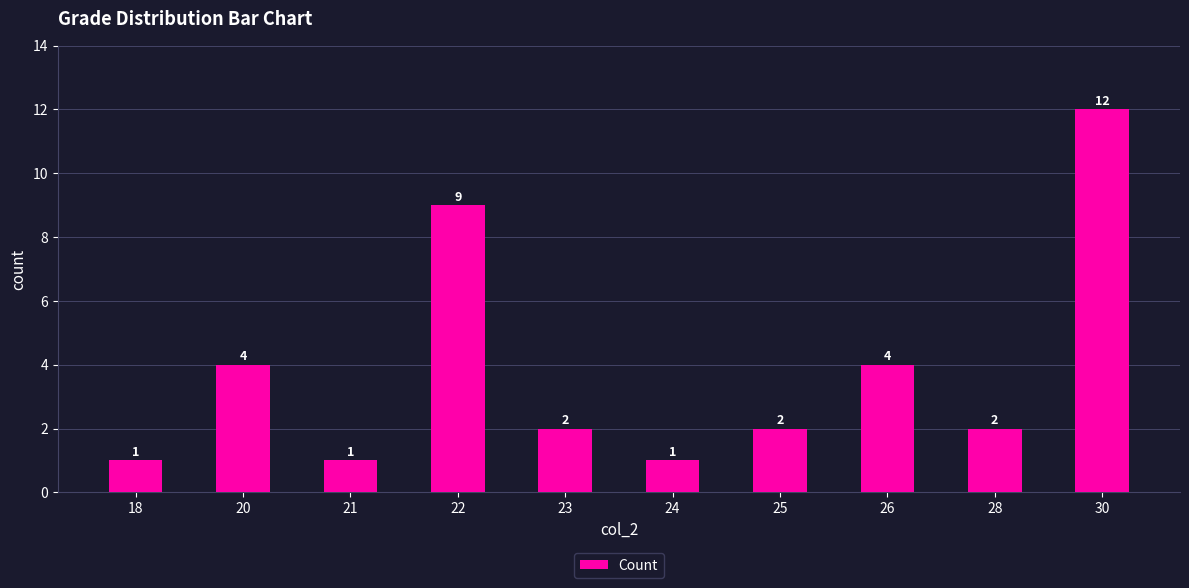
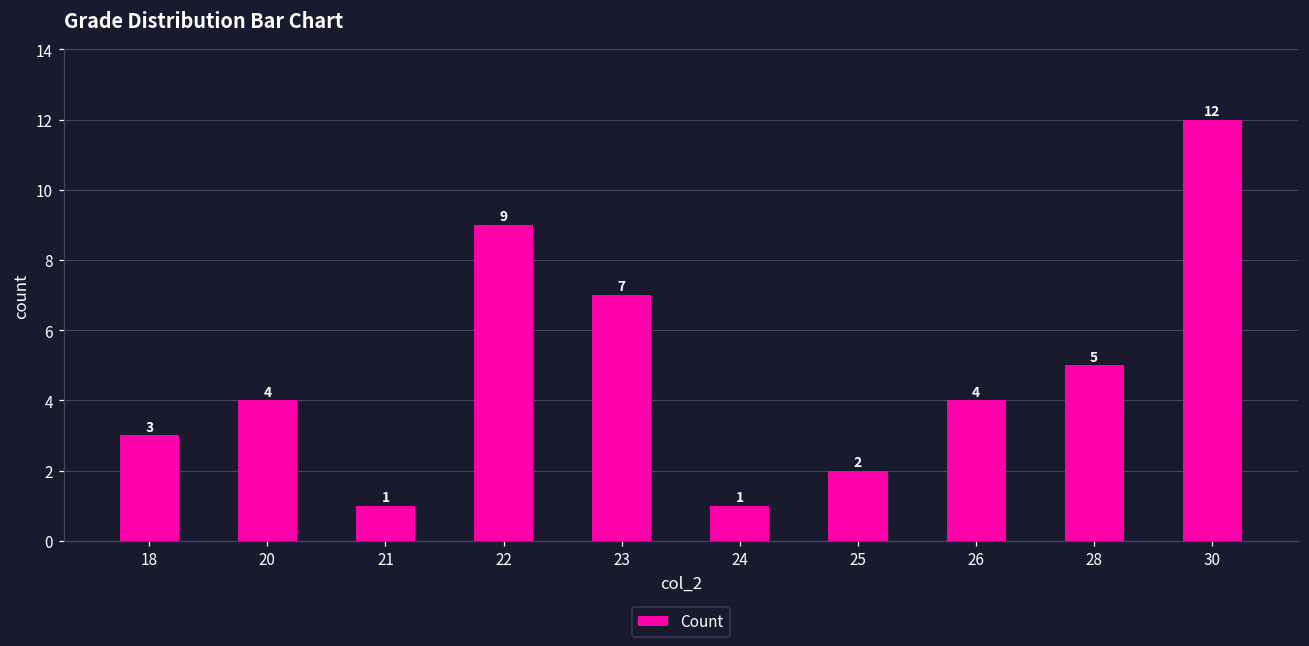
  {
-   "18": 1,
+   "18": 3,
    "20": 4,
    "21": 1,
    "22": 9,
-   "23": 2,
+   "23": 7,
    "24": 1,
    "25": 2,
    "26": 4,
-   "28": 2,
+   "28": 5,
    "30": 12
  }
